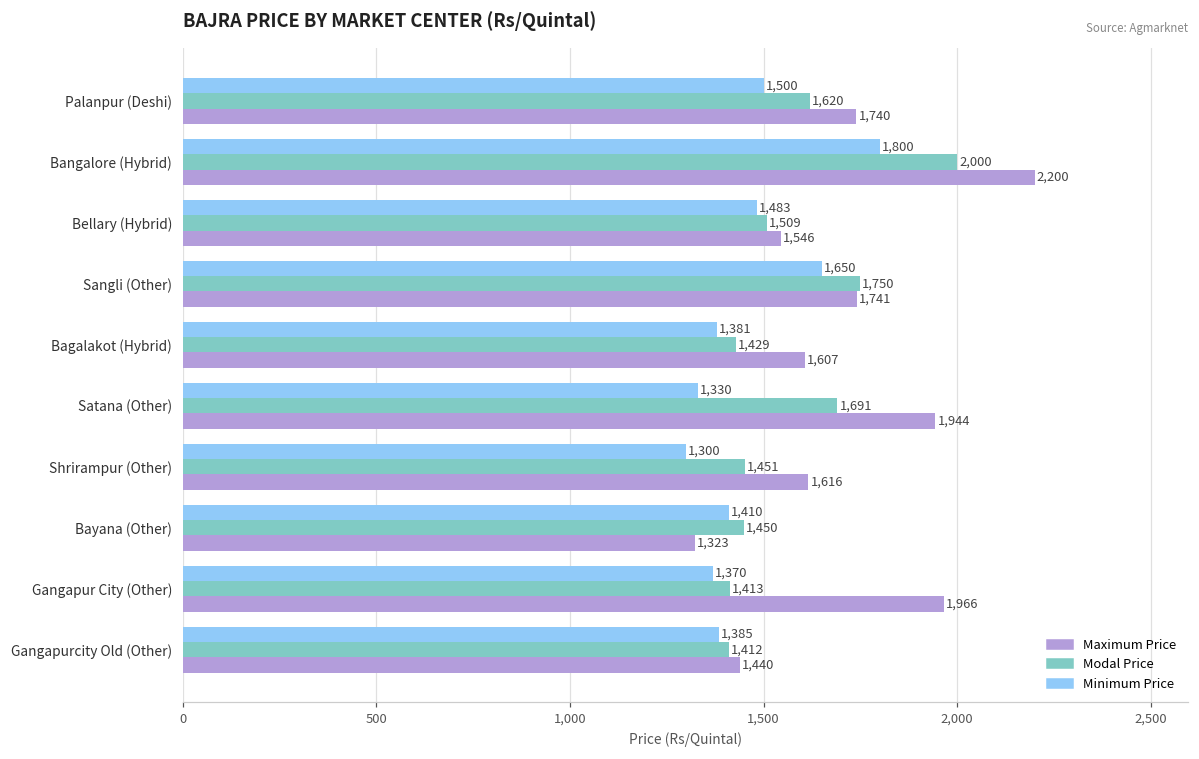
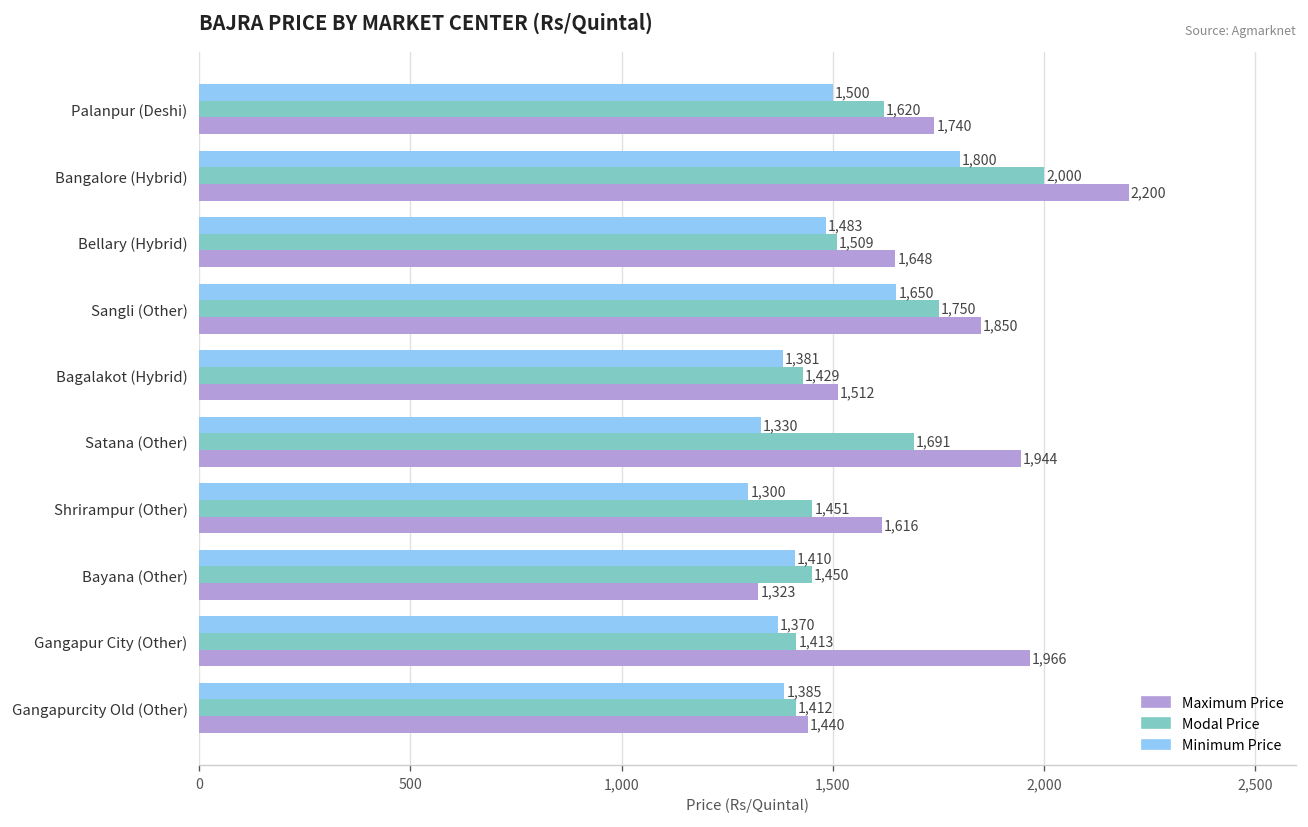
  {
    "Maximum Price": {
      "Palanpur (Deshi)": "1,740",
      "Bangalore (Hybrid)": "2,200",
-     "Bellary (Hybrid)": "1,546",
-     "Sangli (Other)": "1,741",
-     "Bagalakot (Hybrid)": "1,607",
+     "Bellary (Hybrid)": "1,648",
+     "Sangli (Other)": "1,850",
+     "Bagalakot (Hybrid)": "1,512",
      "Satana (Other)": "1,944",
      "Shrirampur (Other)": "1,616",
      "Bayana (Other)": "1,323",
      "Gangapur City (Other)": "1,966",
      "Gangapurcity Old (Other)": "1,440"
    }
  }
